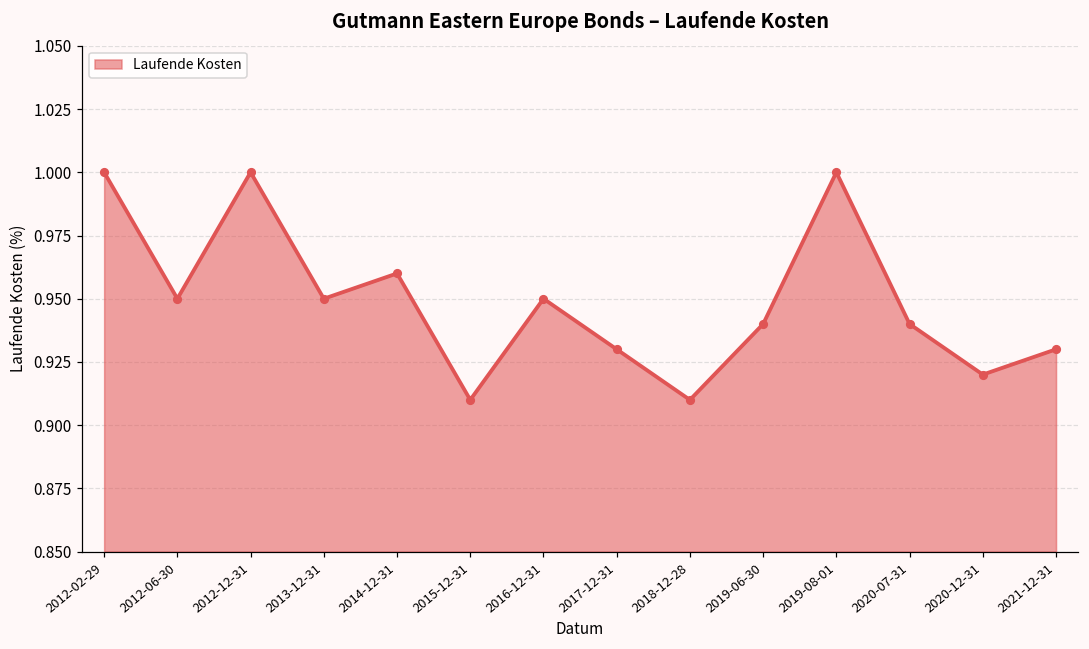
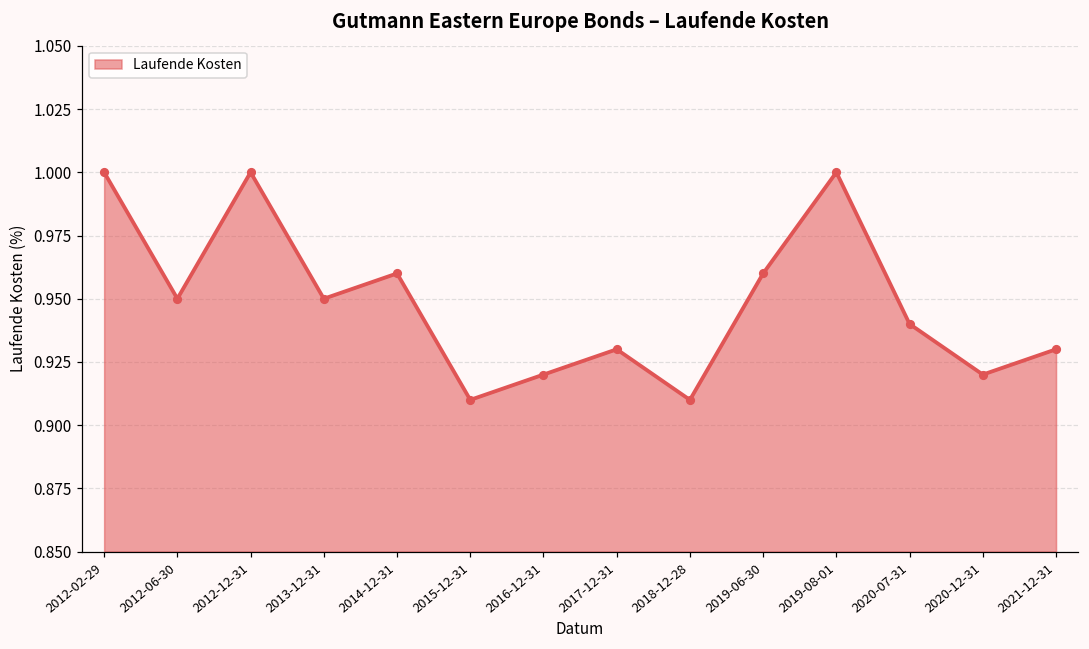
  {
    "2012-02-29": 1.00,
    "2012-06-30": 0.95,
    "2012-12-31": 1.00,
    "2013-12-31": 0.95,
    "2014-12-31": 0.96,
    "2015-12-31": 0.91,
-   "2016-12-31": 0.95,
+   "2016-12-31": 0.92,
    "2017-12-31": 0.93,
    "2018-12-28": 0.91,
-   "2019-06-30": 0.94,
+   "2019-06-30": 0.96,
    "2019-08-01": 1.00,
    "2020-07-31": 0.94,
    "2020-12-31": 0.92,
    "2021-12-31": 0.93
  }
